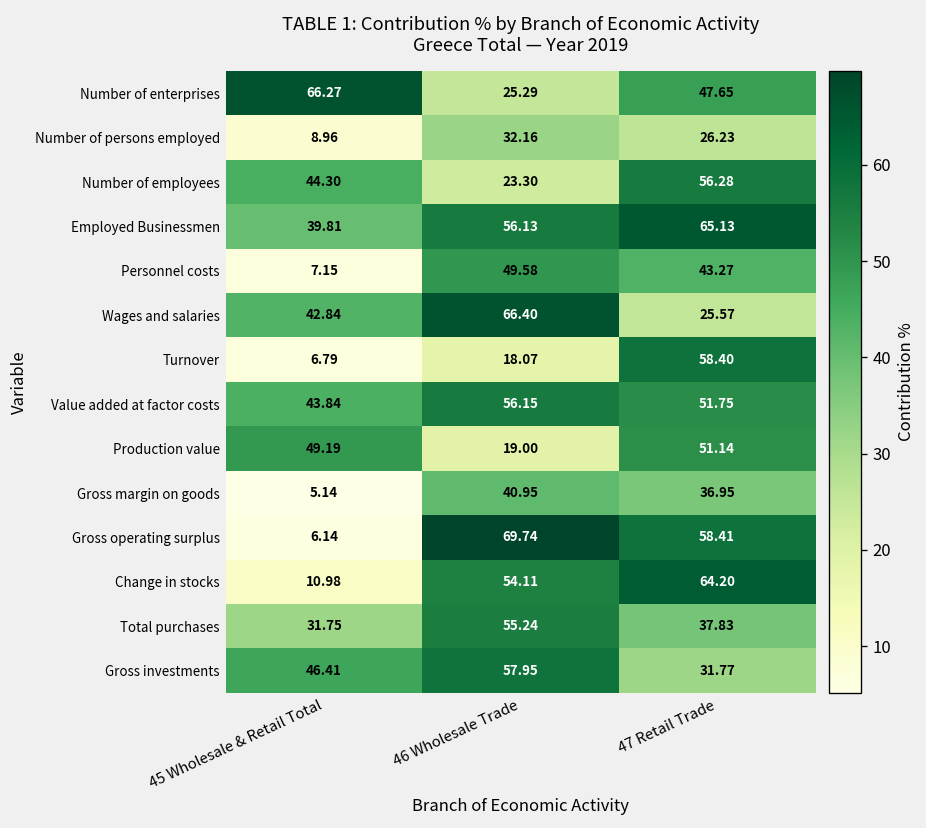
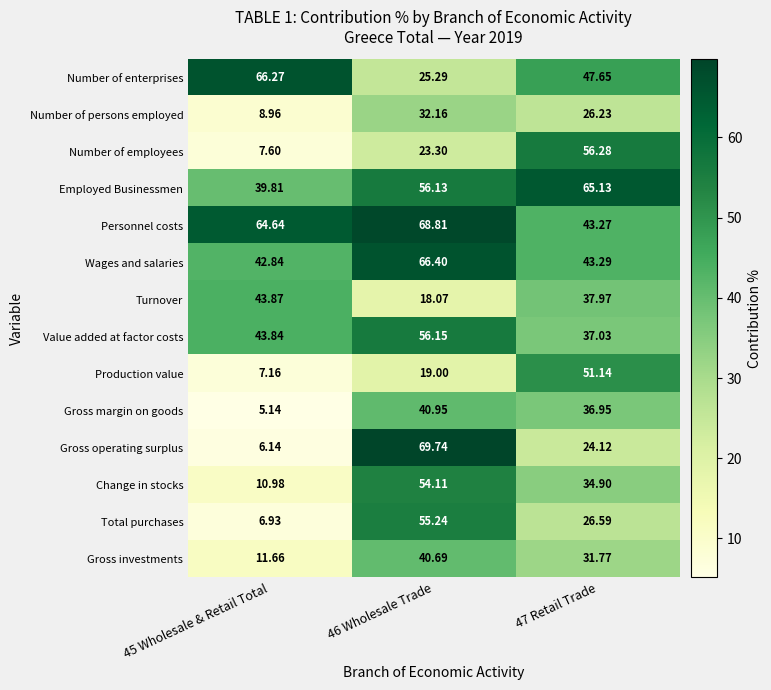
  {
    "Number of enterprises": {
      "45 Wholesale & Retail Total": 66.27,
      "46 Wholesale Trade": 25.29,
      "47 Retail Trade": 47.65
    },
    "Number of persons employed": {
      "45 Wholesale & Retail Total": 8.96,
      "46 Wholesale Trade": 32.16,
      "47 Retail Trade": 26.23
    },
    "Number of employees": {
-     "45 Wholesale & Retail Total": 44.30,
+     "45 Wholesale & Retail Total": 7.60,
      "46 Wholesale Trade": 23.30,
      "47 Retail Trade": 56.28
    },
    "Employed Businessmen": {
      "45 Wholesale & Retail Total": 39.81,
      "46 Wholesale Trade": 56.13,
      "47 Retail Trade": 65.13
    },
    "Personnel costs": {
-     "45 Wholesale & Retail Total": 7.15,
-     "46 Wholesale Trade": 49.58,
+     "45 Wholesale & Retail Total": 64.64,
+     "46 Wholesale Trade": 68.81,
      "47 Retail Trade": 43.27
    },
    "Wages and salaries": {
      "45 Wholesale & Retail Total": 42.84,
      "46 Wholesale Trade": 66.40,
-     "47 Retail Trade": 25.57
+     "47 Retail Trade": 43.29
    },
    "Turnover": {
-     "45 Wholesale & Retail Total": 6.79,
+     "45 Wholesale & Retail Total": 43.87,
      "46 Wholesale Trade": 18.07,
-     "47 Retail Trade": 58.40
+     "47 Retail Trade": 37.97
    },
    "Value added at factor costs": {
      "45 Wholesale & Retail Total": 43.84,
      "46 Wholesale Trade": 56.15,
-     "47 Retail Trade": 51.75
+     "47 Retail Trade": 37.03
    },
    "Production value": {
-     "45 Wholesale & Retail Total": 49.19,
+     "45 Wholesale & Retail Total": 7.16,
      "46 Wholesale Trade": 19.00,
      "47 Retail Trade": 51.14
    },
    "Gross margin on goods": {
      "45 Wholesale & Retail Total": 5.14,
      "46 Wholesale Trade": 40.95,
      "47 Retail Trade": 36.95
    },
    "Gross operating surplus": {
      "45 Wholesale & Retail Total": 6.14,
      "46 Wholesale Trade": 69.74,
-     "47 Retail Trade": 58.41
+     "47 Retail Trade": 24.12
    },
    "Change in stocks": {
      "45 Wholesale & Retail Total": 10.98,
      "46 Wholesale Trade": 54.11,
-     "47 Retail Trade": 64.20
+     "47 Retail Trade": 34.90
    },
    "Total purchases": {
-     "45 Wholesale & Retail Total": 31.75,
+     "45 Wholesale & Retail Total": 6.93,
      "46 Wholesale Trade": 55.24,
-     "47 Retail Trade": 37.83
+     "47 Retail Trade": 26.59
    },
    "Gross investments": {
-     "45 Wholesale & Retail Total": 46.41,
-     "46 Wholesale Trade": 57.95,
+     "45 Wholesale & Retail Total": 11.66,
+     "46 Wholesale Trade": 40.69,
      "47 Retail Trade": 31.77
    }
  }
